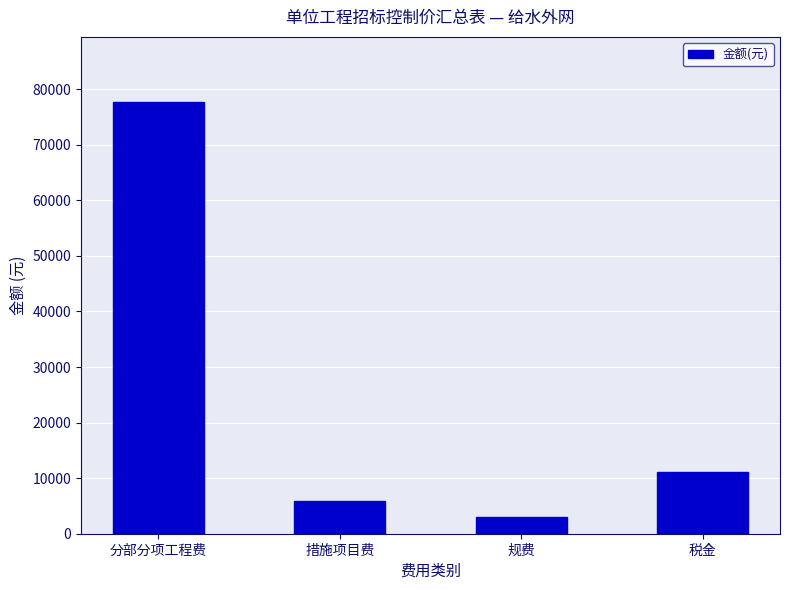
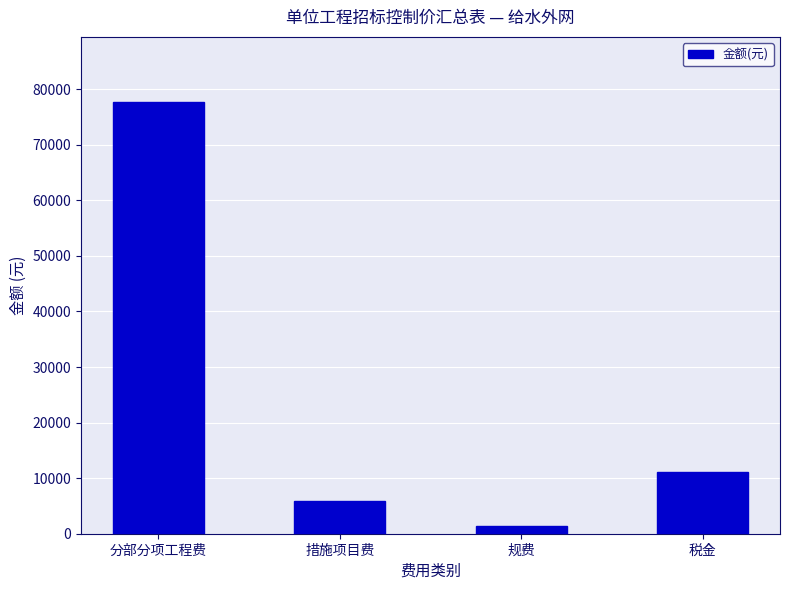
  {
    "分部分项工程费": 78000,
    "措施项目费": 6000,
-   "规费": 3000,
+   "规费": 1000,
    "税金": 11000
  }
